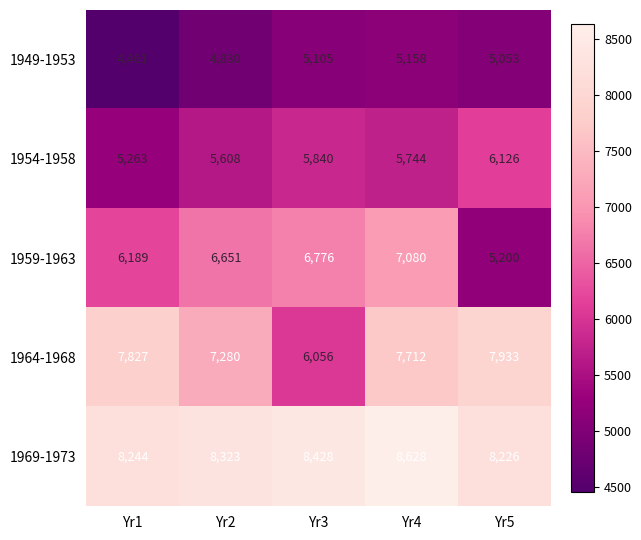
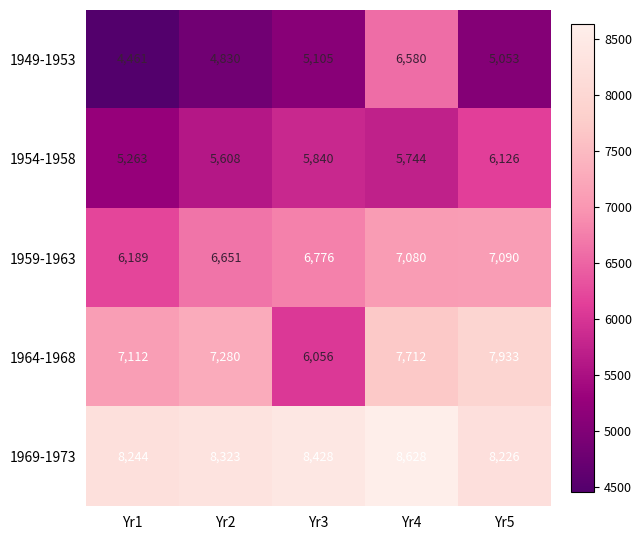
  {
    "1949-1953": {
      "Yr1": "4,461",
      "Yr2": "4,830",
      "Yr3": "5,105",
-     "Yr4": "5,158",
+     "Yr4": "6,580",
      "Yr5": "5,053"
    },
    "1954-1958": {
      "Yr1": "5,263",
      "Yr2": "5,608",
      "Yr3": "5,840",
      "Yr4": "5,744",
      "Yr5": "6,126"
    },
    "1959-1963": {
      "Yr1": "6,189",
      "Yr2": "6,651",
      "Yr3": "6,776",
      "Yr4": "7,080",
-     "Yr5": "5,200"
+     "Yr5": "7,090"
    },
    "1964-1968": {
-     "Yr1": "7,827",
+     "Yr1": "7,112",
      "Yr2": "7,280",
      "Yr3": "6,056",
      "Yr4": "7,712"
    }
  }
